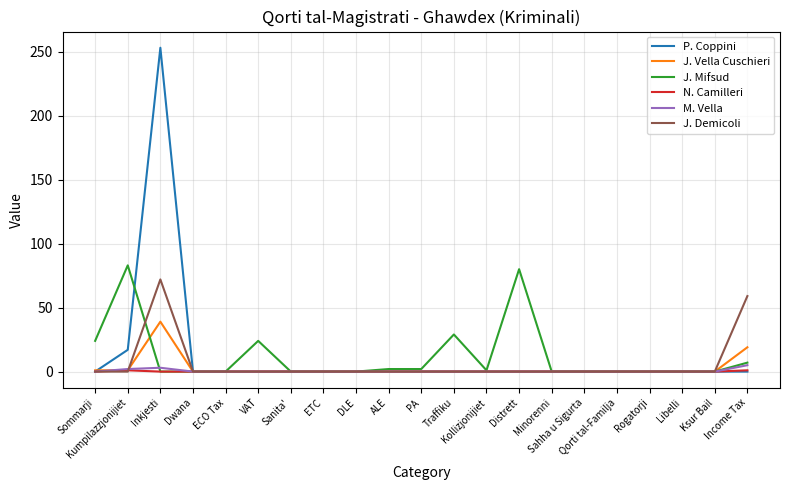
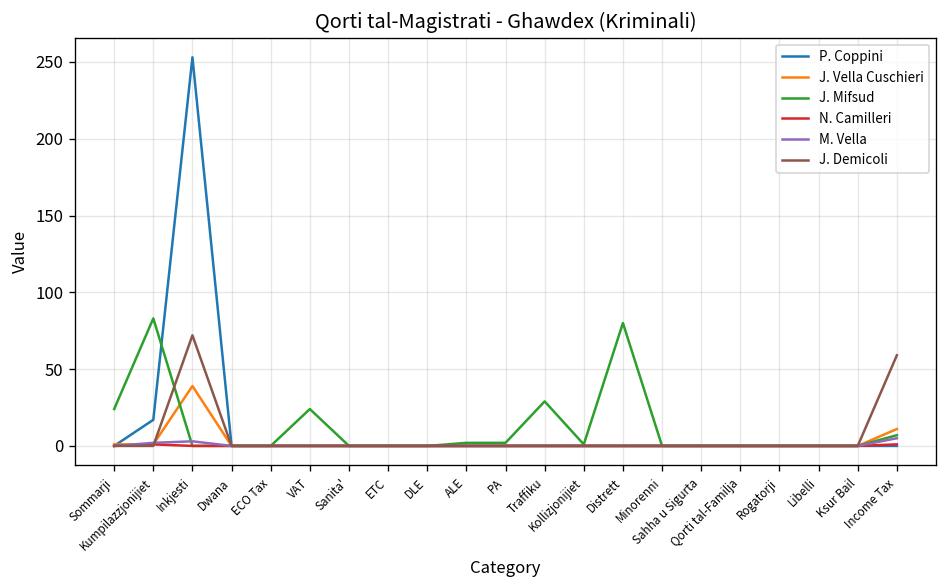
  {
    "P. Coppini": {
      "Kumpilazzjonijiet": 17,
      "Inkjesti": 253
    },
    "J. Vella Cuschieri": {
      "Inkjesti": 39,
-     "Income Tax": 19
+     "Income Tax": 11
    },
    "J. Mifsud": {
      "Sommarji": 24,
      "Kumpilazzjonijiet": 83,
      "VAT": 24,
      "ALE": 2,
      "PA": 2,
      "Traffiku": 29,
      "Distrett": 80,
      "Income Tax": 7
    },
    "M. Vella": {
      "Inkjesti": 3,
      "Income Tax": 5
    },
    "J. Demicoli": {
      "Inkjesti": 72,
      "Income Tax": 59
    }
  }
